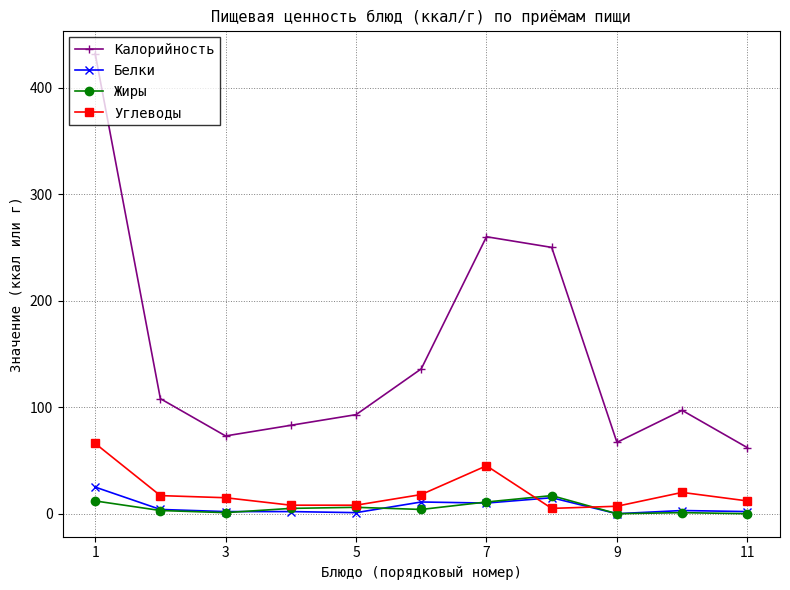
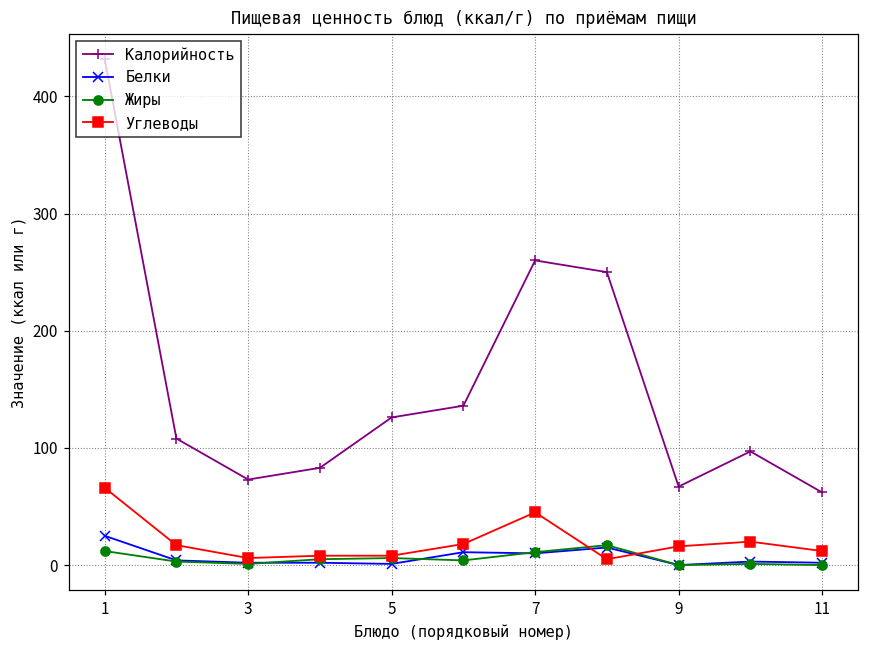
  {
    "Калорийность": {
      "3": 73,
-     "5": 93,
+     "5": 126,
      "7": 260,
      "9": 67,
      "11": 62
    },
    "Белки": {
      "1": 25,
      "5": 1
    },
    "Жиры": {
      "1": 12
    },
    "Углеводы": {
      "1": 66,
-     "3": 15,
+     "3": 6,
      "7": 45,
-     "9": 7,
+     "9": 16,
      "11": 12
    }
  }
